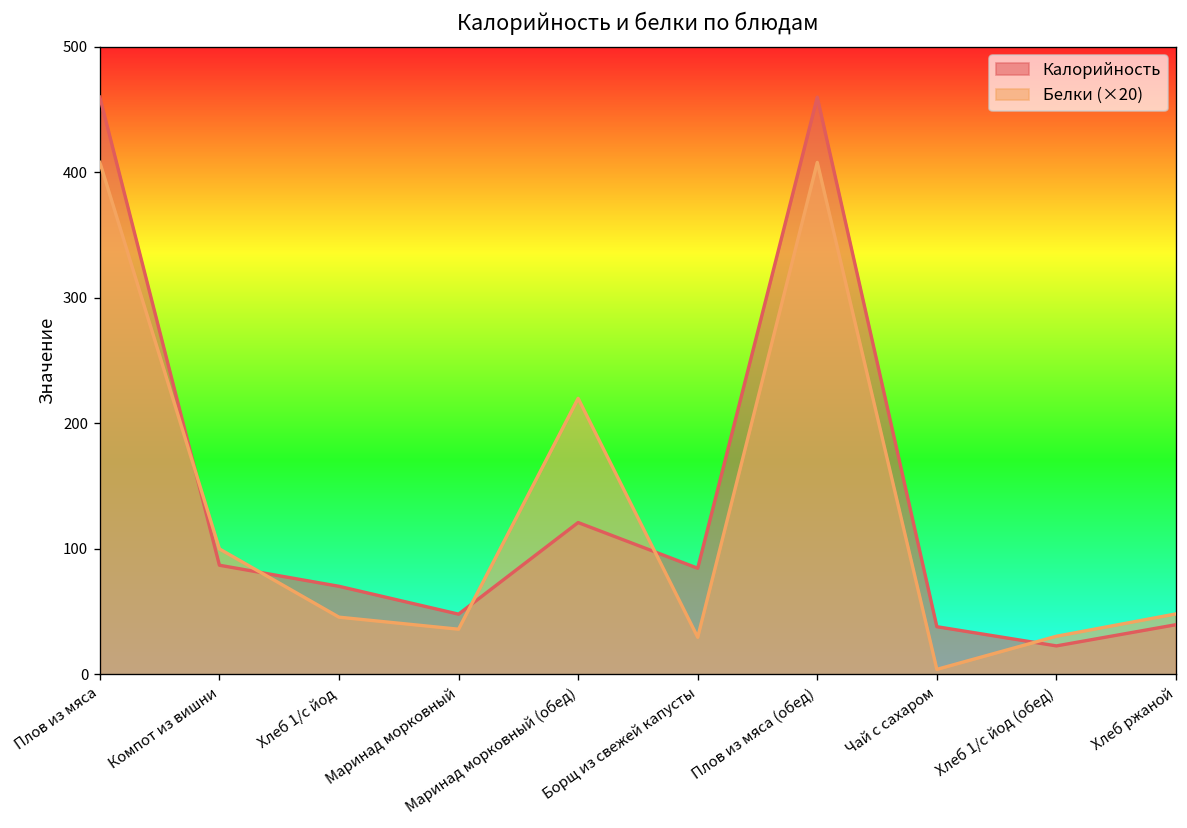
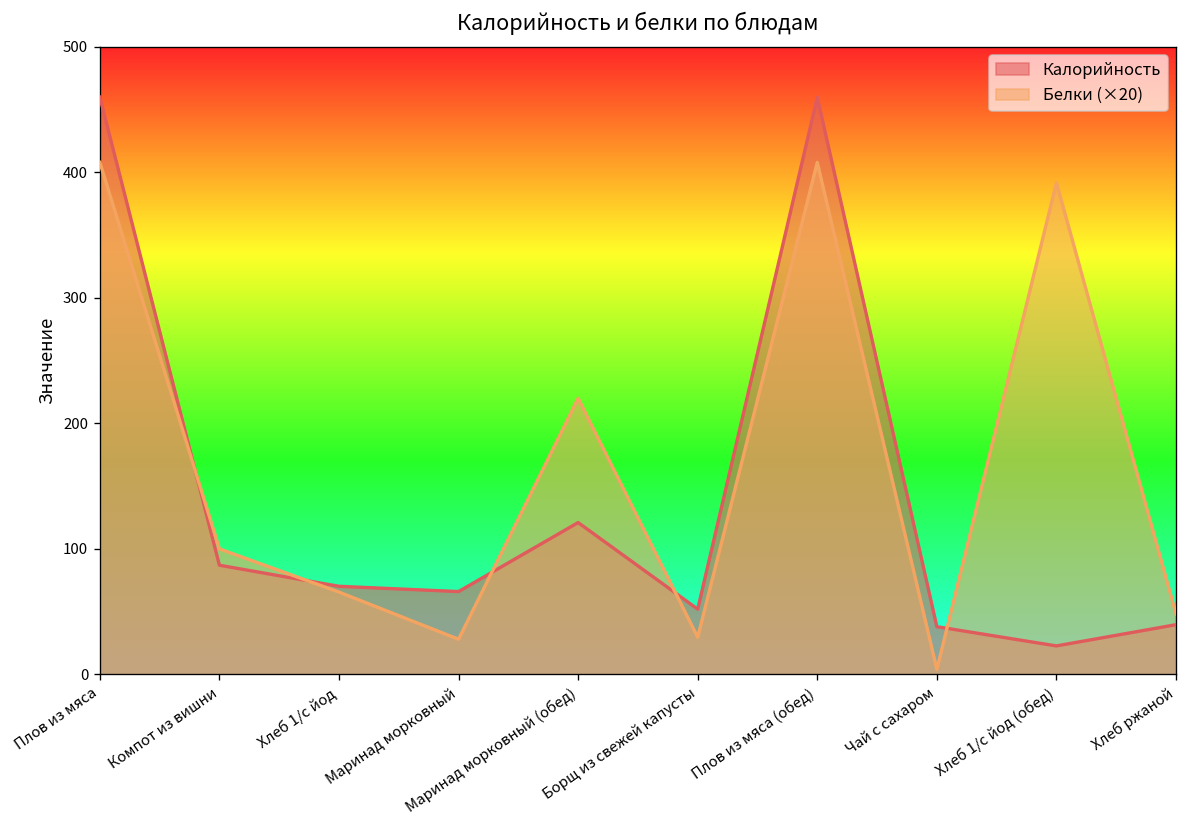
  {
    "Калорийность": {
      "Плов из мяса": 460,
      "Компот из вишни": 87,
      "Хлеб 1/с йод": 70,
-     "Маринад морковный": 48,
+     "Маринад морковный": 66,
      "Маринад морковный (обед)": 121,
-     "Борщ из свежей капусты": 85,
+     "Борщ из свежей капусты": 52,
      "Плов из мяса (обед)": 460,
      "Чай с сахаром": 38,
      "Хлеб 1/с йод (обед)": 23,
      "Хлеб ржаной": 40
    },
    "Белки (×20)": {
      "Плов из мяса": 408,
      "Компот из вишни": 100,
-     "Хлеб 1/с йод": 46,
-     "Маринад морковный": 36,
+     "Хлеб 1/с йод": 66,
+     "Маринад морковный": 28,
      "Маринад морковный (обед)": 220,
      "Борщ из свежей капусты": 30,
      "Плов из мяса (обед)": 408,
      "Чай с сахаром": 4,
-     "Хлеб 1/с йод (обед)": 30,
+     "Хлеб 1/с йод (обед)": 392,
      "Хлеб ржаной": 48
    }
  }
